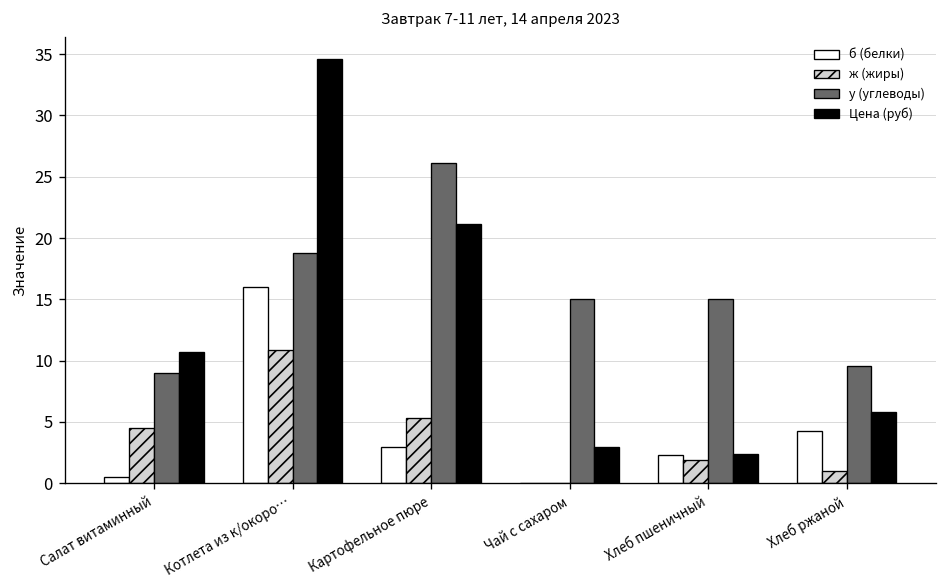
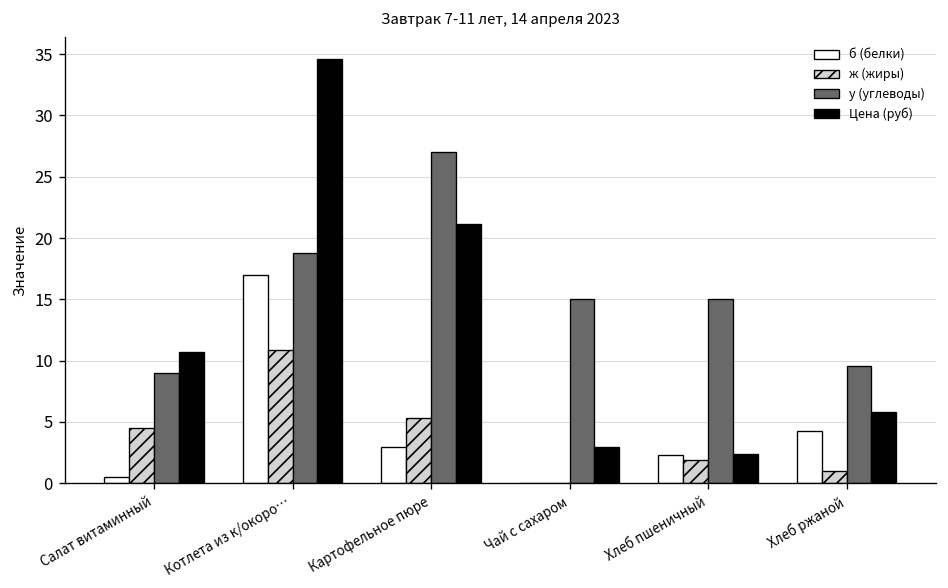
  {
    "б (белки)": {
      "Салат витаминный": 0.5,
-     "Котлета из к/окоро…": 16,
+     "Котлета из к/окоро…": 17,
      "Картофельное пюре": 3,
      "Чай с сахаром": 0,
      "Хлеб пшеничный": 2.3,
      "Хлеб ржаной": 4.3
    },
    "ж (жиры)": {
      "Салат витаминный": 4.5,
      "Котлета из к/окоро…": 10.9,
      "Картофельное пюре": 5.3,
      "Чай с сахаром": 0.0,
      "Хлеб пшеничный": 1.9,
      "Хлеб ржаной": 1.0
    },
    "у (углеводы)": {
      "Салат витаминный": 9.0,
      "Котлета из к/окоро…": 18.8,
-     "Картофельное пюре": 26.1,
+     "Картофельное пюре": 27.0,
      "Чай с сахаром": 15.0,
      "Хлеб пшеничный": 15.0,
      "Хлеб ржаной": 9.6
    },
    "Цена (руб)": {
      "Салат витаминный": 10.7,
      "Котлета из к/окоро…": 34.6,
      "Картофельное пюре": 21.1,
      "Чай с сахаром": 2.9,
      "Хлеб пшеничный": 2.4,
      "Хлеб ржаной": 5.8
    }
  }
